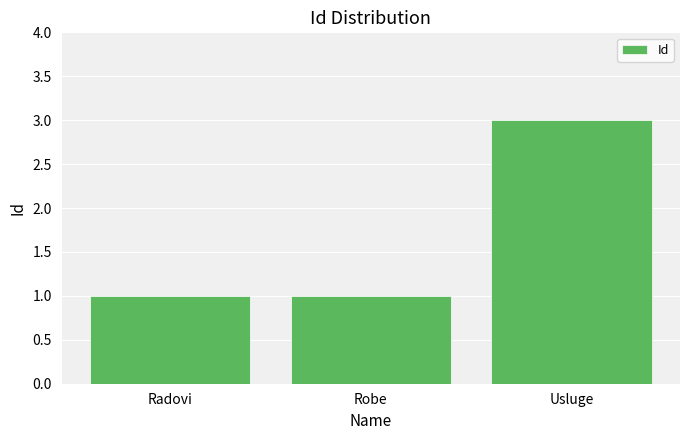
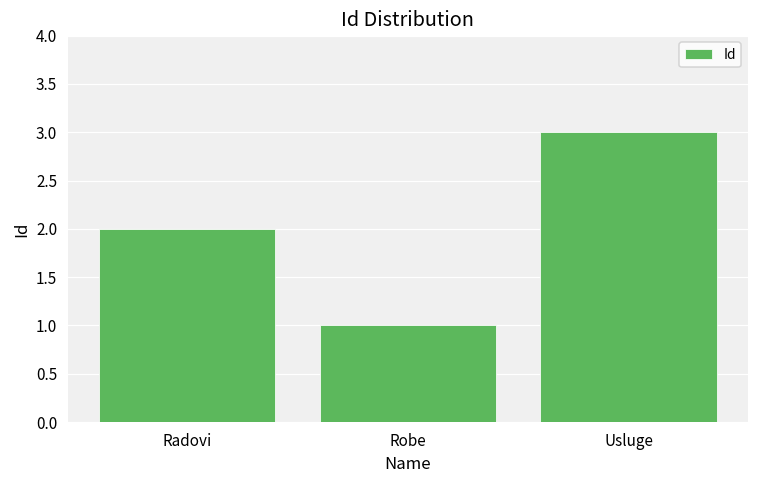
  {
-   "Radovi": 1,
+   "Radovi": 2,
    "Robe": 1,
    "Usluge": 3
  }
